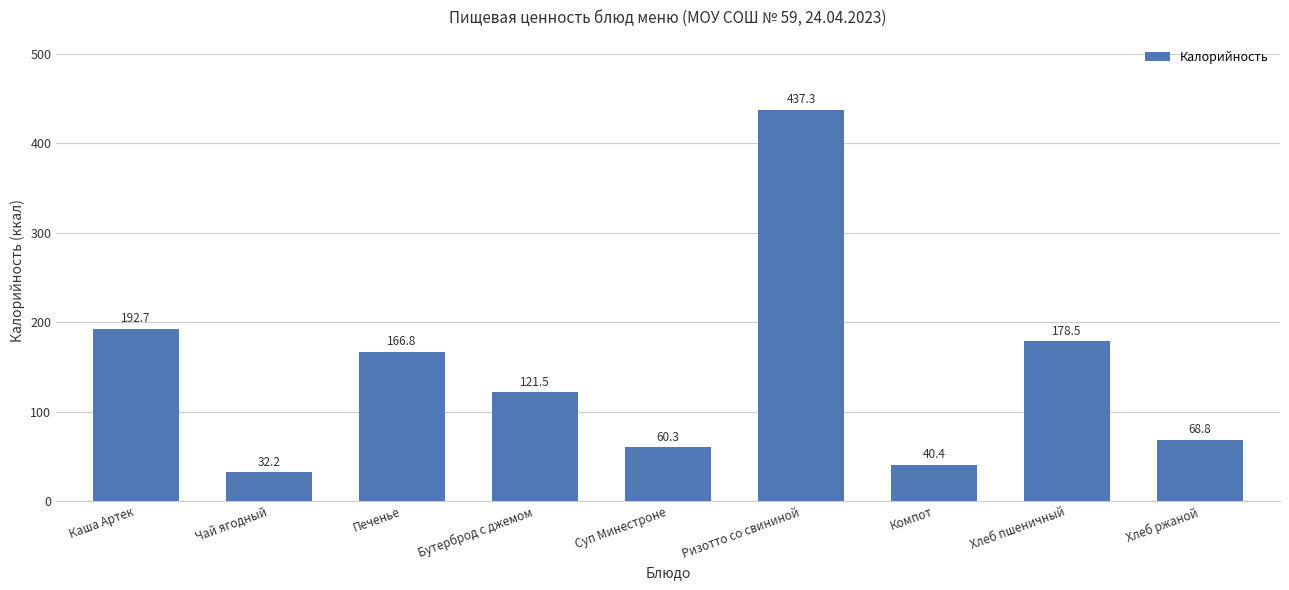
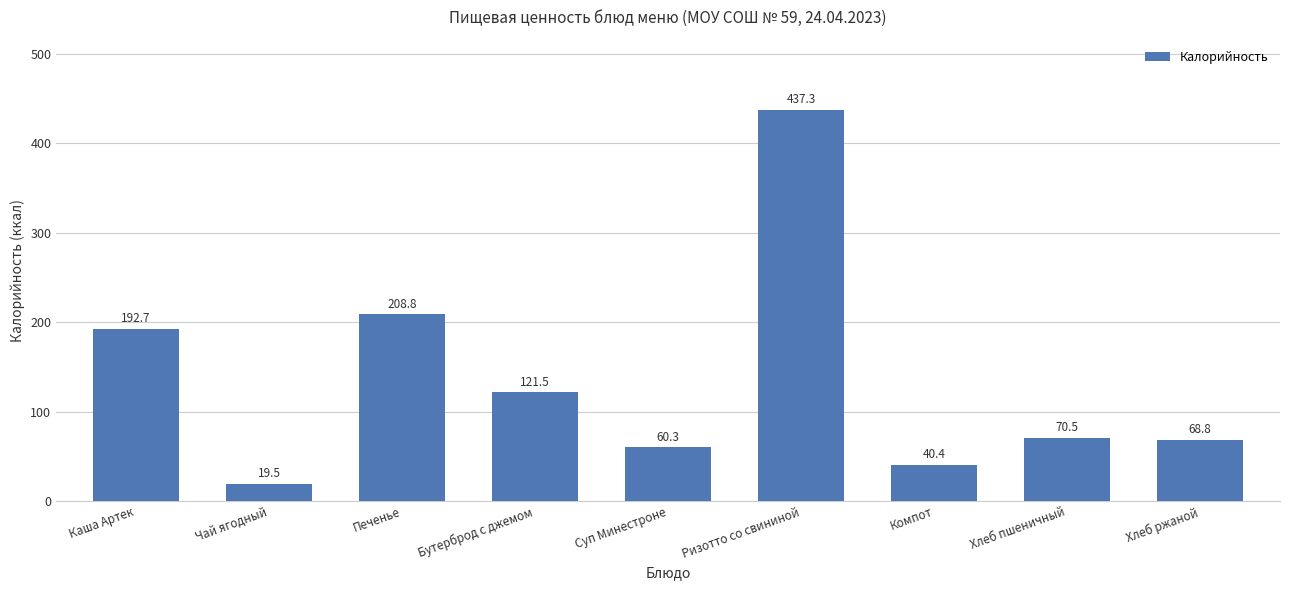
  {
    "Каша Артек": 192.7,
-   "Чай ягодный": 32.2,
-   "Печенье": 166.8,
+   "Чай ягодный": 19.5,
+   "Печенье": 208.8,
    "Бутерброд с джемом": 121.5,
    "Суп Минестроне": 60.3,
    "Ризотто со свининой": 437.3,
    "Компот": 40.4,
-   "Хлеб пшеничный": 178.5,
+   "Хлеб пшеничный": 70.5,
    "Хлеб ржаной": 68.8
  }
